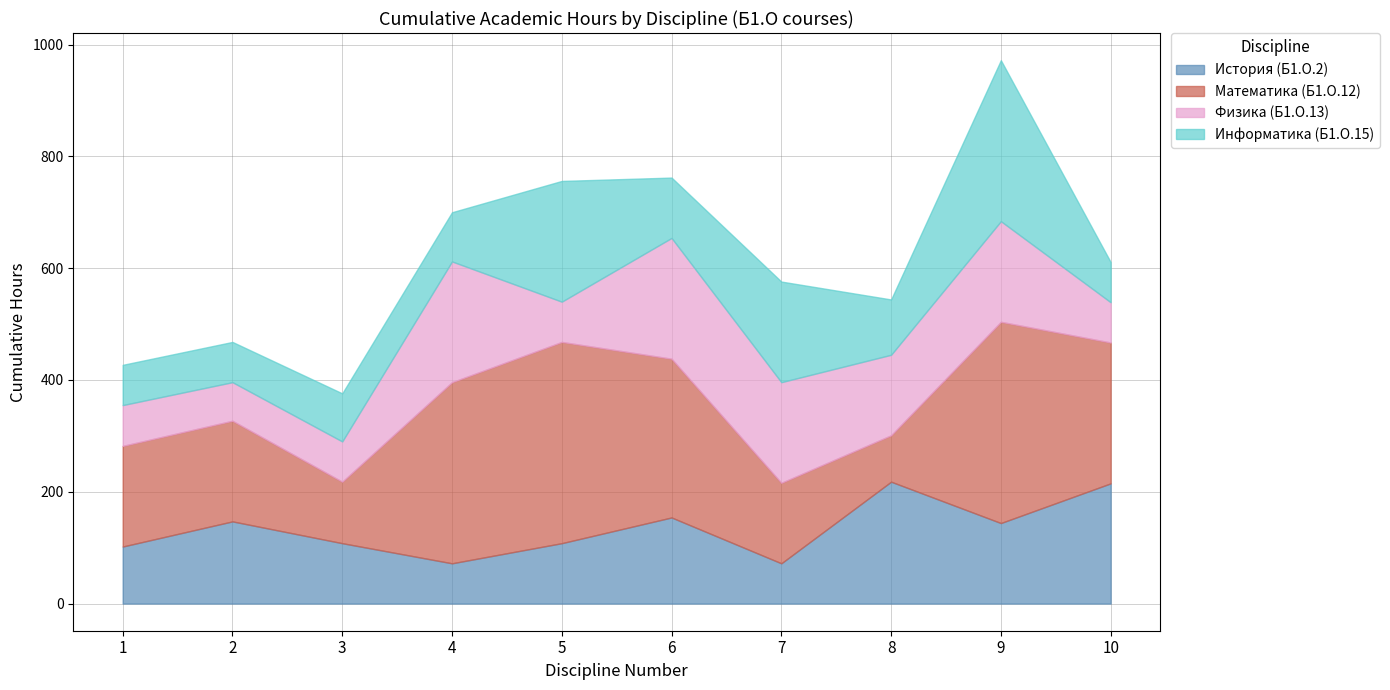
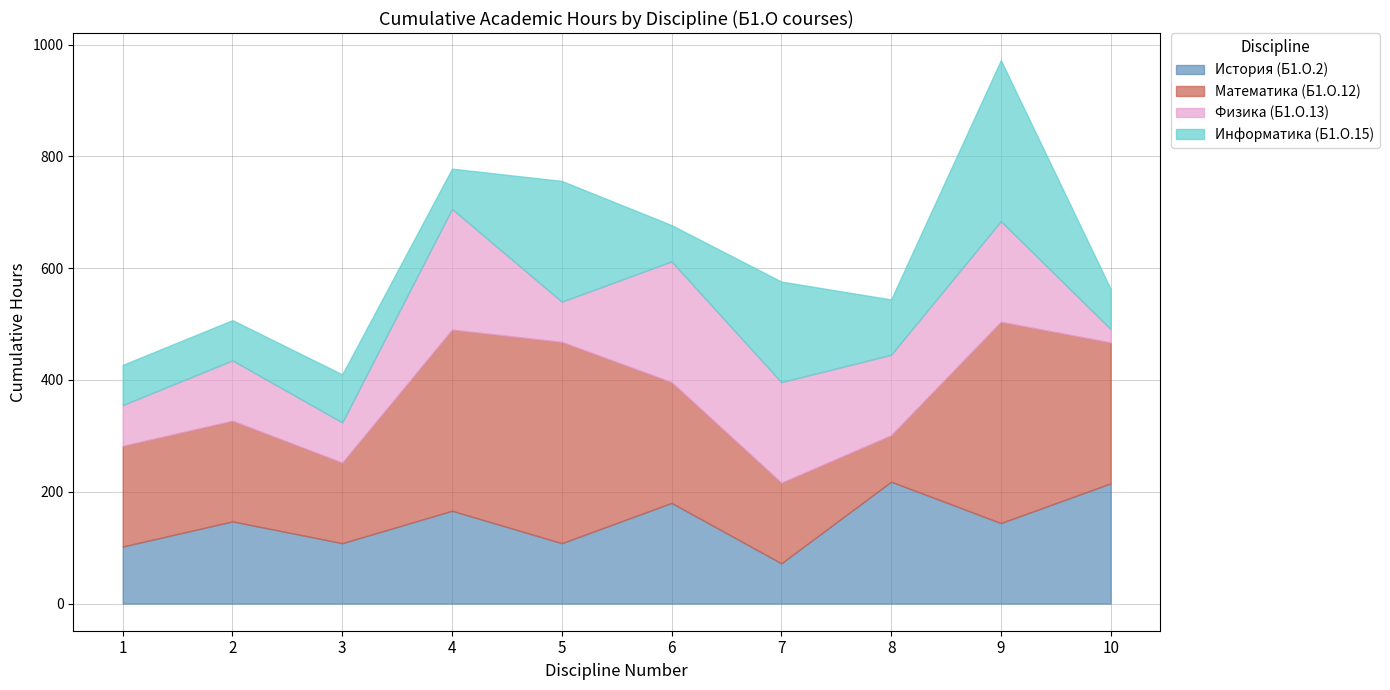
  {
    "История (Б1.О.2)": {
      "1": 100,
      "2": 150,
      "3": 110,
-     "4": 70,
+     "4": 170,
      "5": 110,
-     "6": 150,
+     "6": 180,
      "7": 70,
      "8": 220,
      "9": 140,
      "10": 220
    },
    "Математика (Б1.О.12)": {
      "1": 180,
      "2": 180,
-     "3": 110,
+     "3": 140,
      "4": 320,
      "5": 360,
-     "6": 280,
+     "6": 220,
      "7": 140,
      "8": 80,
      "9": 360,
      "10": 250
    },
    "Физика (Б1.О.13)": {
      "1": 70,
-     "2": 70,
+     "2": 110,
      "3": 70,
      "4": 220,
      "5": 70,
      "6": 220,
      "7": 180,
      "8": 140,
      "9": 180,
-     "10": 70
+     "10": 20
    },
    "Информатика (Б1.О.15)": {
      "1": 70,
      "2": 70,
      "3": 90,
-     "4": 90,
+     "4": 70,
      "5": 220,
-     "6": 110,
+     "6": 70,
      "7": 180,
      "8": 100,
      "9": 290,
      "10": 70
    }
  }
